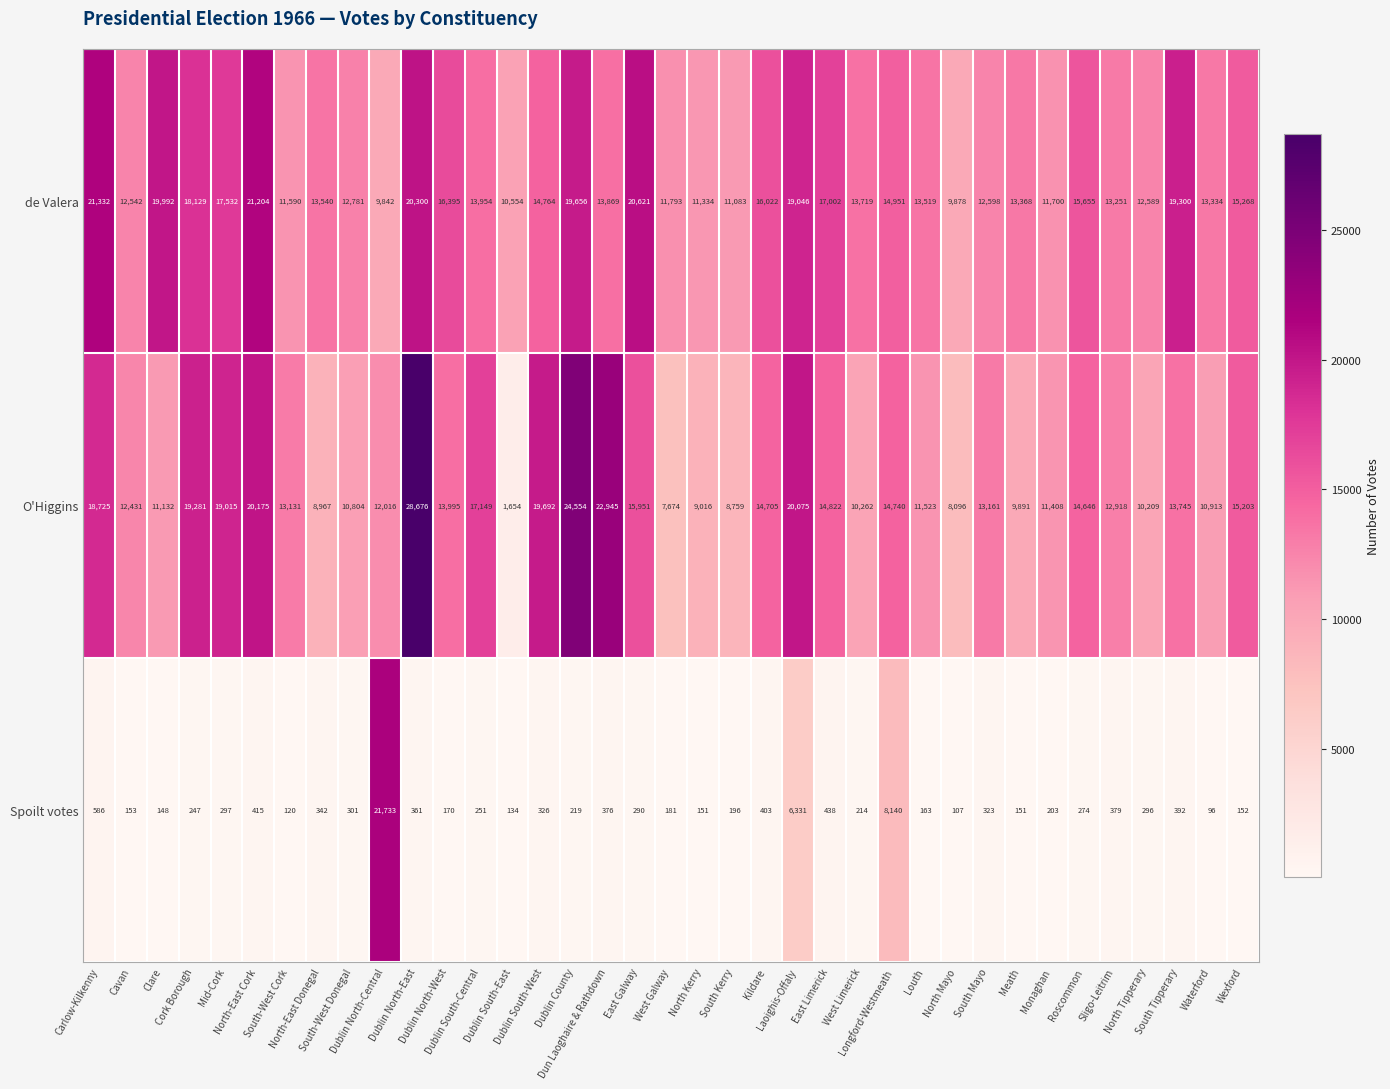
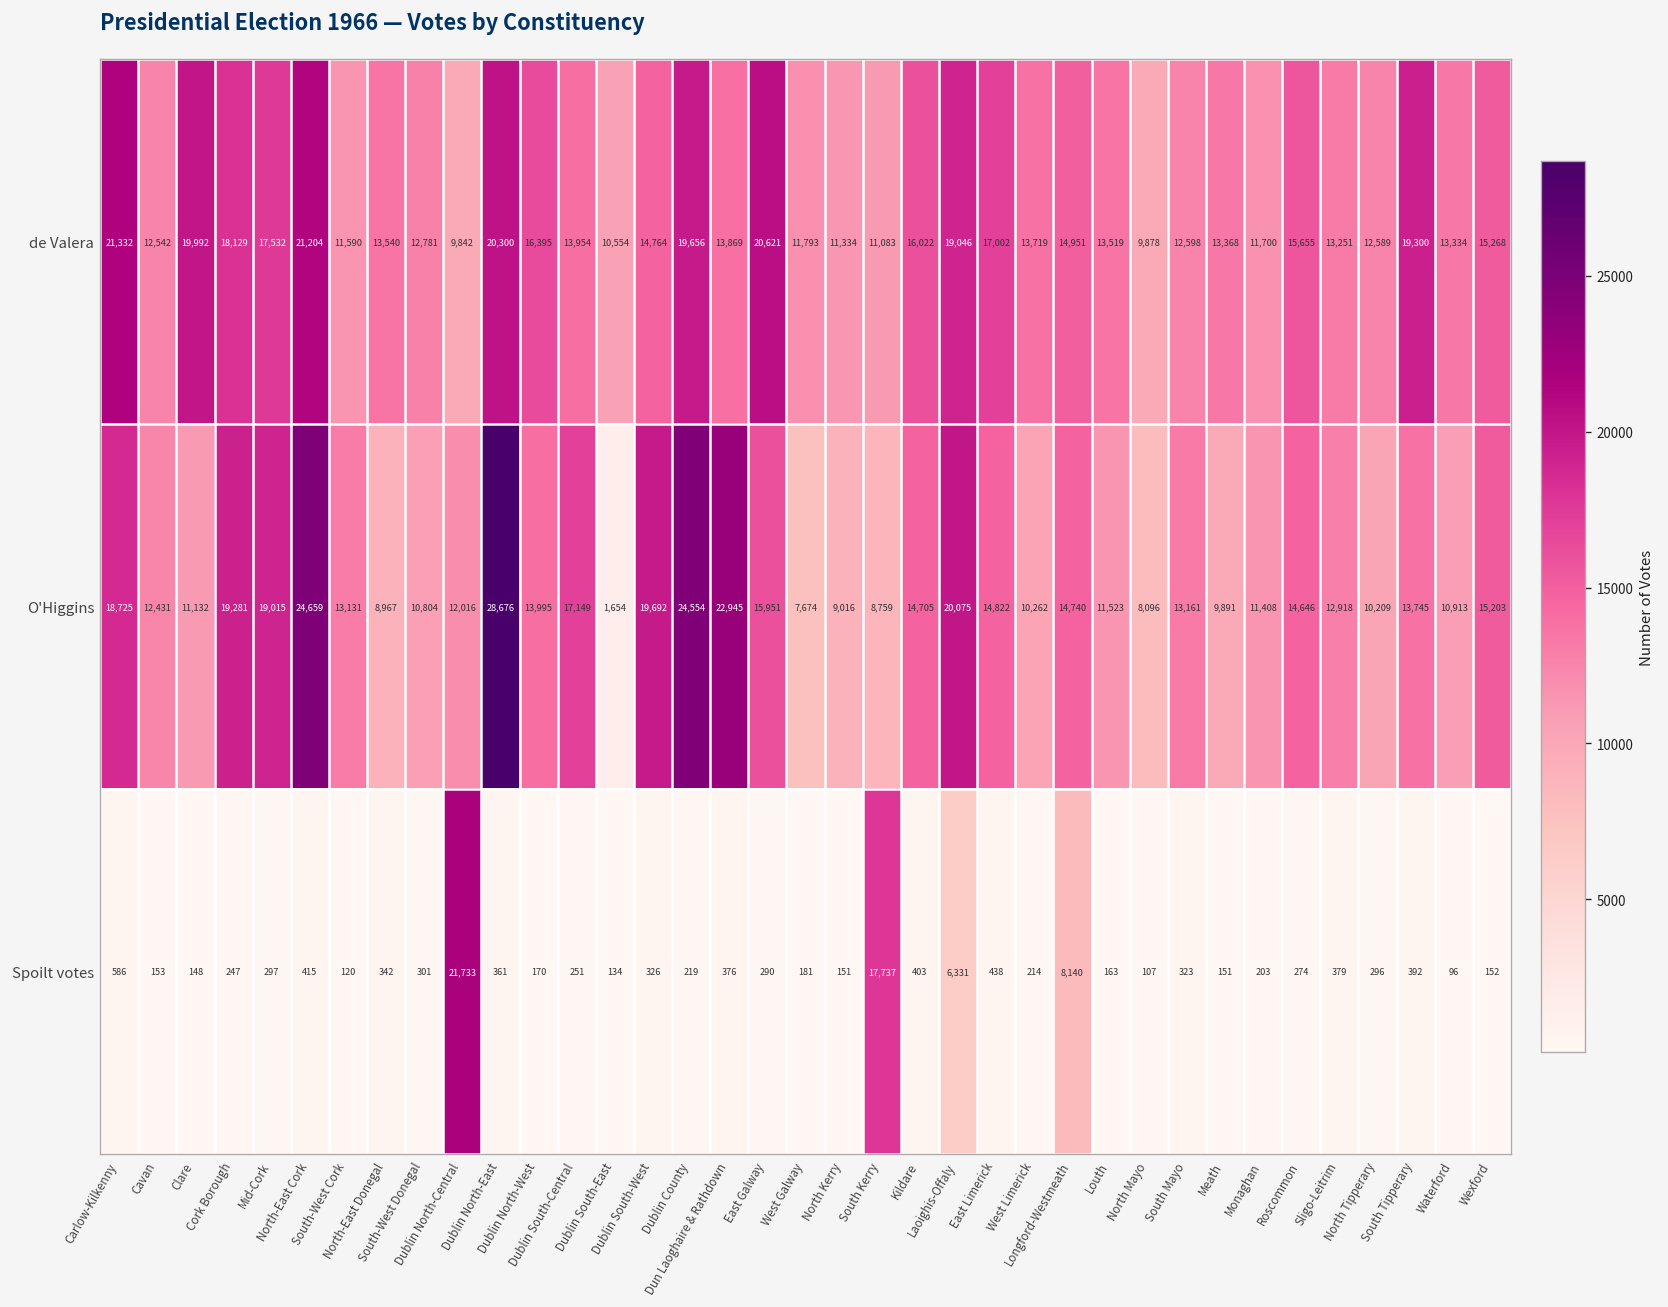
  {
    "de Valera": {
      "Carlow-Kilkenny": "21,332",
      "Cavan": "12,542",
      "Clare": "19,992",
      "Cork Borough": "18,129",
      "Mid-Cork": "17,532",
      "North-East Cork": "21,204",
      "South-West Cork": "11,590",
      "North-East Donegal": "13,540",
      "South-West Donegal": "12,781",
      "Dublin North-Central": "9,842",
      "Dublin North-East": "20,300",
      "Dublin North-West": "16,395",
      "Dublin South-Central": "13,954",
      "Dublin South-East": "10,554",
      "Dublin South-West": "14,764",
      "Dublin County": "19,656",
      "Dun Laoghaire & Rathdown": "13,869",
      "East Galway": "20,621",
      "West Galway": "11,793",
      "North Kerry": "11,334",
      "South Kerry": "11,083",
      "Kildare": "16,022",
      "Laoighis-Offaly": "19,046",
      "East Limerick": "17,002",
      "West Limerick": "13,719",
      "Longford-Westmeath": "14,951",
      "Louth": "13,519",
      "North Mayo": "9,878",
      "South Mayo": "12,598",
      "Meath": "13,368",
      "Monaghan": "11,700",
      "Roscommon": "15,655",
      "Sligo-Leitrim": "13,251",
      "North Tipperary": "12,589",
      "South Tipperary": "19,300",
      "Waterford": "13,334",
      "Wexford": "15,268"
    },
    "O'Higgins": {
      "Carlow-Kilkenny": "18,725",
      "Cavan": "12,431",
      "Clare": "11,132",
      "Cork Borough": "19,281",
      "Mid-Cork": "19,015",
-     "North-East Cork": "20,175",
+     "North-East Cork": "24,659",
      "South-West Cork": "13,131",
      "North-East Donegal": "8,967",
      "South-West Donegal": "10,804",
      "Dublin North-Central": "12,016",
      "Dublin North-East": "28,676",
      "Dublin North-West": "13,995",
      "Dublin South-Central": "17,149",
      "Dublin South-East": "1,654",
      "Dublin South-West": "19,692",
      "Dublin County": "24,554",
      "Dun Laoghaire & Rathdown": "22,945",
      "East Galway": "15,951",
      "West Galway": "7,674",
      "North Kerry": "9,016",
      "South Kerry": "8,759",
      "Kildare": "14,705",
      "Laoighis-Offaly": "20,075",
      "East Limerick": "14,822",
      "West Limerick": "10,262",
      "Longford-Westmeath": "14,740",
      "Louth": "11,523",
      "North Mayo": "8,096",
      "South Mayo": "13,161",
      "Meath": "9,891",
      "Monaghan": "11,408",
      "Roscommon": "14,646",
      "Sligo-Leitrim": "12,918",
      "North Tipperary": "10,209",
      "South Tipperary": "13,745",
      "Waterford": "10,913",
      "Wexford": "15,203"
    },
    "Spoilt votes": {
      "Carlow-Kilkenny": "586",
      "Cavan": "153",
      "Clare": "148",
      "Cork Borough": "247",
      "Mid-Cork": "297",
      "North-East Cork": "415",
      "South-West Cork": "120",
      "North-East Donegal": "342",
      "South-West Donegal": "301",
      "Dublin North-Central": "21,733",
      "Dublin North-East": "361",
      "Dublin North-West": "170",
      "Dublin South-Central": "251",
      "Dublin South-East": "134",
      "Dublin South-West": "326",
      "Dublin County": "219",
      "Dun Laoghaire & Rathdown": "376",
      "East Galway": "290",
      "West Galway": "181",
      "North Kerry": "151",
-     "South Kerry": "196",
+     "South Kerry": "17,737",
      "Kildare": "403",
      "Laoighis-Offaly": "6,331",
      "East Limerick": "438",
      "West Limerick": "214",
      "Longford-Westmeath": "8,140",
      "Louth": "163",
      "North Mayo": "107",
      "South Mayo": "323",
      "Meath": "151",
      "Monaghan": "203",
      "Roscommon": "274",
      "Sligo-Leitrim": "379",
      "North Tipperary": "296",
      "South Tipperary": "392",
      "Waterford": "96",
      "Wexford": "152"
    }
  }
